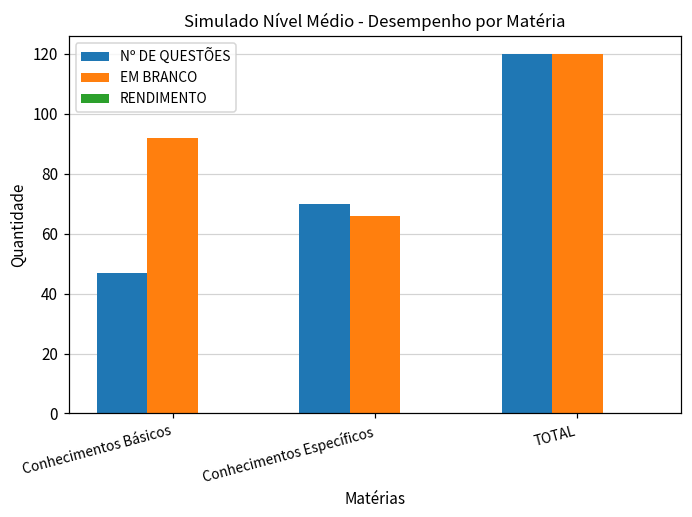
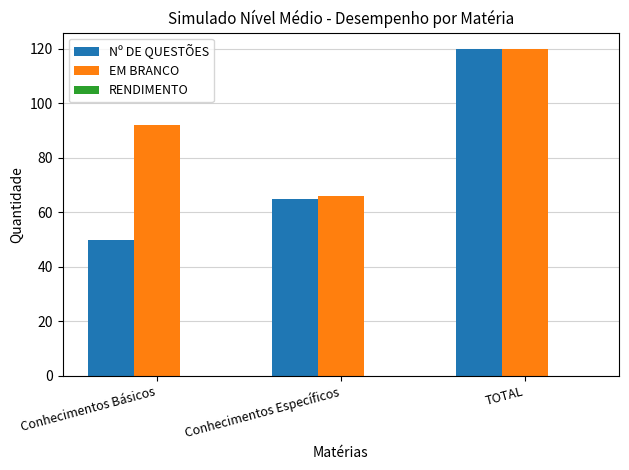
  {
    "Nº DE QUESTÕES": {
-     "Conhecimentos Básicos": 47,
-     "Conhecimentos Específicos": 70,
+     "Conhecimentos Básicos": 50,
+     "Conhecimentos Específicos": 65,
      "TOTAL": 120
    },
    "EM BRANCO": {
      "Conhecimentos Básicos": 92,
      "Conhecimentos Específicos": 66,
      "TOTAL": 120
    },
    "RENDIMENTO": {
      "Conhecimentos Básicos": 0,
      "Conhecimentos Específicos": 0,
      "TOTAL": 0
    }
  }
